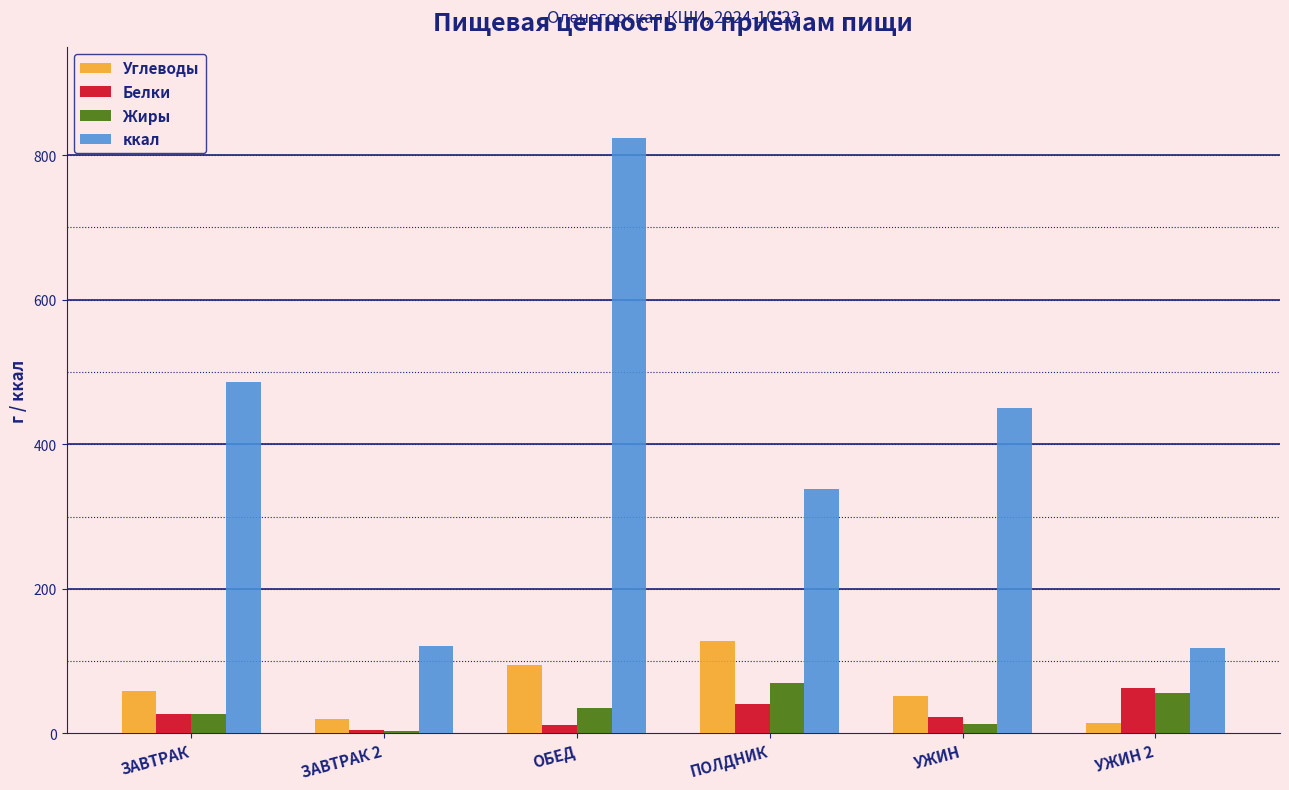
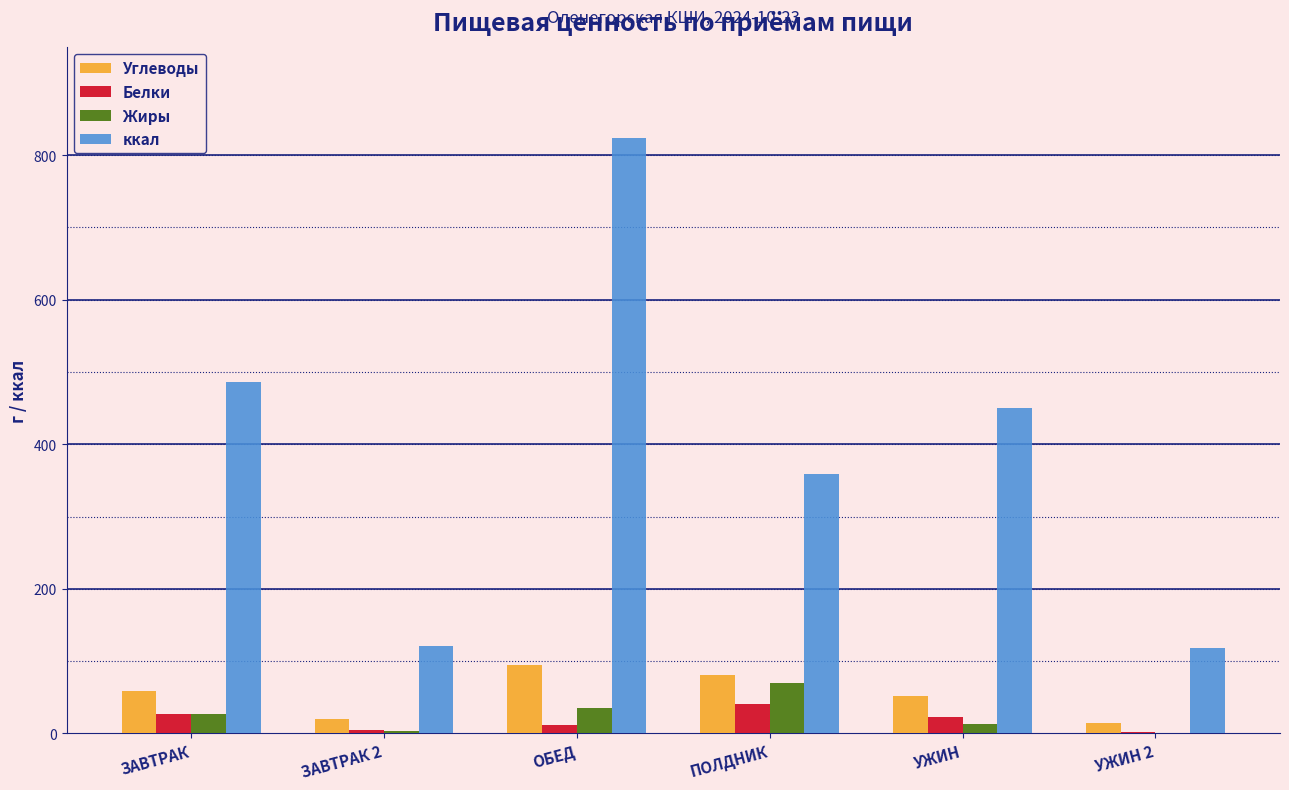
  {
    "Углеводы": {
      "ЗАВТРАК": 60,
      "ЗАВТРАК 2": 20,
      "ОБЕД": 90,
-     "ПОЛДНИК": 130,
+     "ПОЛДНИК": 80,
      "УЖИН": 50,
      "УЖИН 2": 10
    },
    "Белки": {
      "ЗАВТРАК": 30,
      "ЗАВТРАК 2": 0,
      "ОБЕД": 10,
      "ПОЛДНИК": 40,
      "УЖИН": 20,
-     "УЖИН 2": 60
+     "УЖИН 2": 0
    },
    "Жиры": {
      "ЗАВТРАК": 30,
      "ОБЕД": 40,
      "ПОЛДНИК": 70,
      "УЖИН": 10,
-     "УЖИН 2": 60
+     "УЖИН 2": 0
    },
    "ккал": {
      "ЗАВТРАК": 490,
      "ЗАВТРАК 2": 120,
      "ОБЕД": 820,
-     "ПОЛДНИК": 340,
+     "ПОЛДНИК": 360,
      "УЖИН": 450,
      "УЖИН 2": 120
    }
  }
